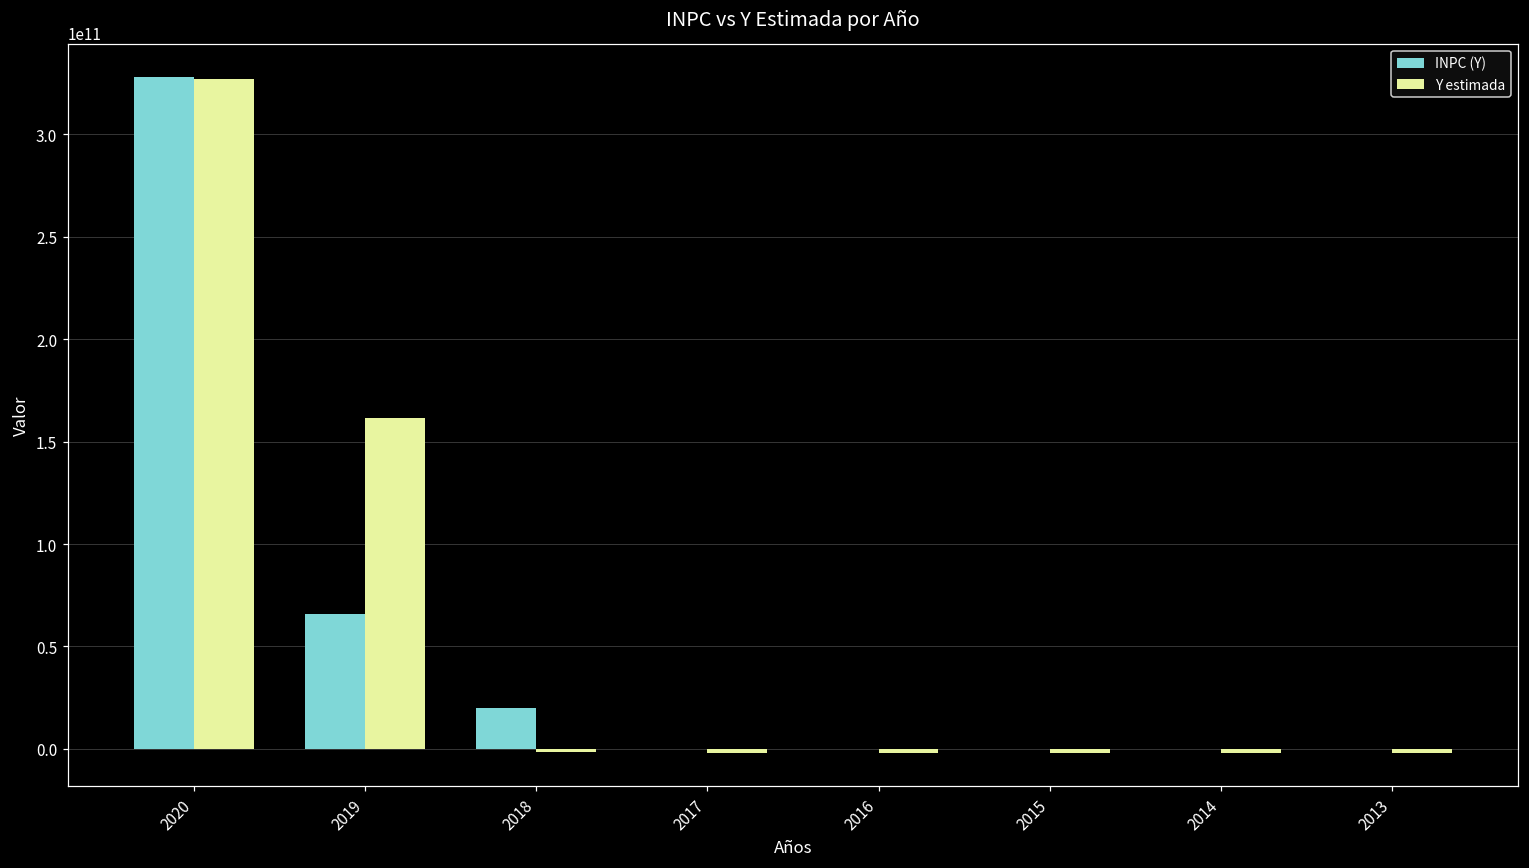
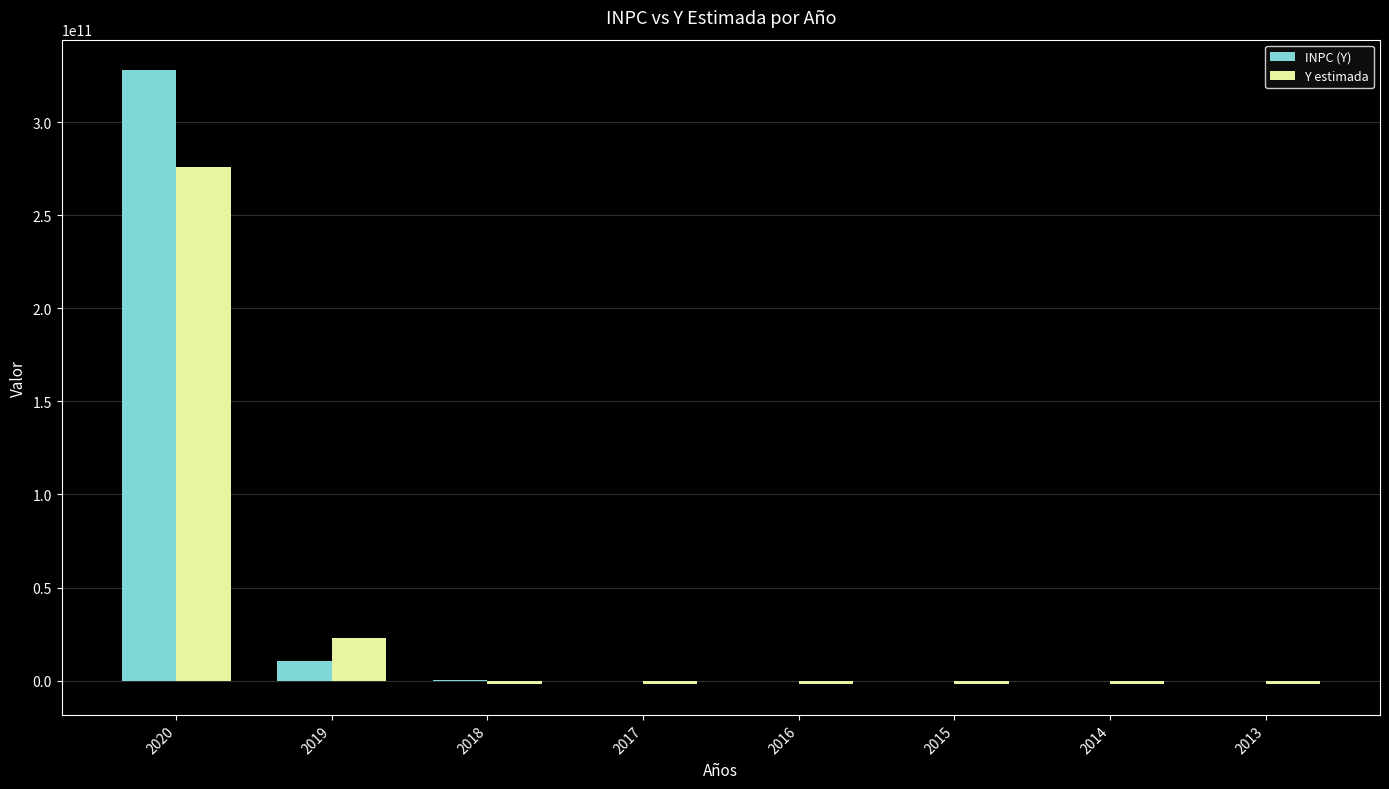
  {
    "INPC (Y)": {
      "2020": 328000000000,
-     "2019": 66000000000,
-     "2018": 20000000000
+     "2019": 11000000000,
+     "2018": 0
    },
    "Y estimada": {
-     "2020": 327000000000,
-     "2019": 161000000000,
+     "2020": 276000000000,
+     "2019": 23000000000,
      "2018": -2000000000,
      "2017": -2000000000,
      "2016": -2000000000,
      "2015": -2000000000,
      "2014": -2000000000,
      "2013": -2000000000
    }
  }
